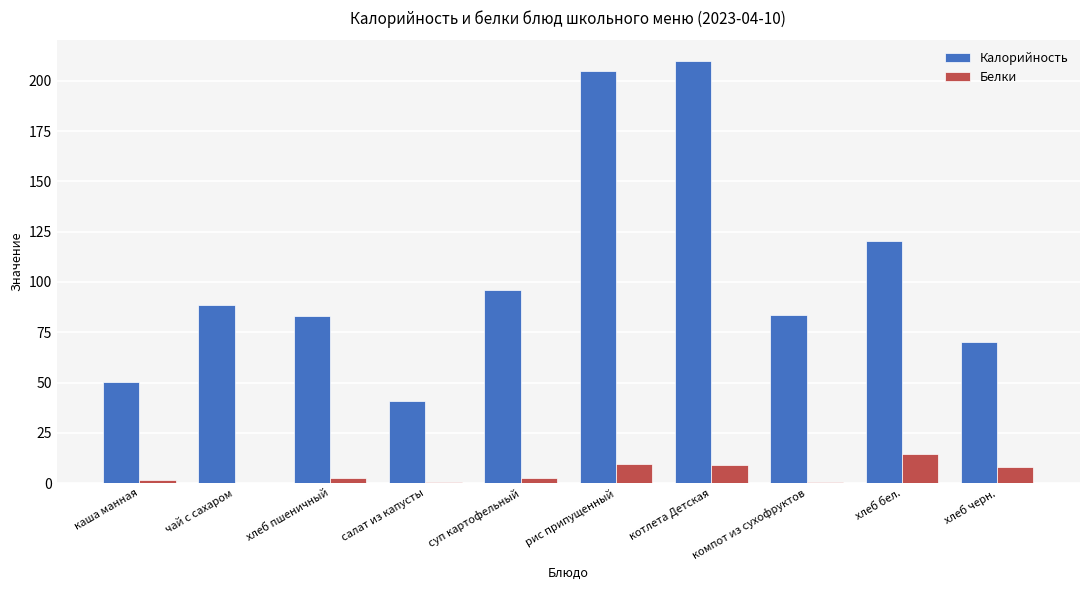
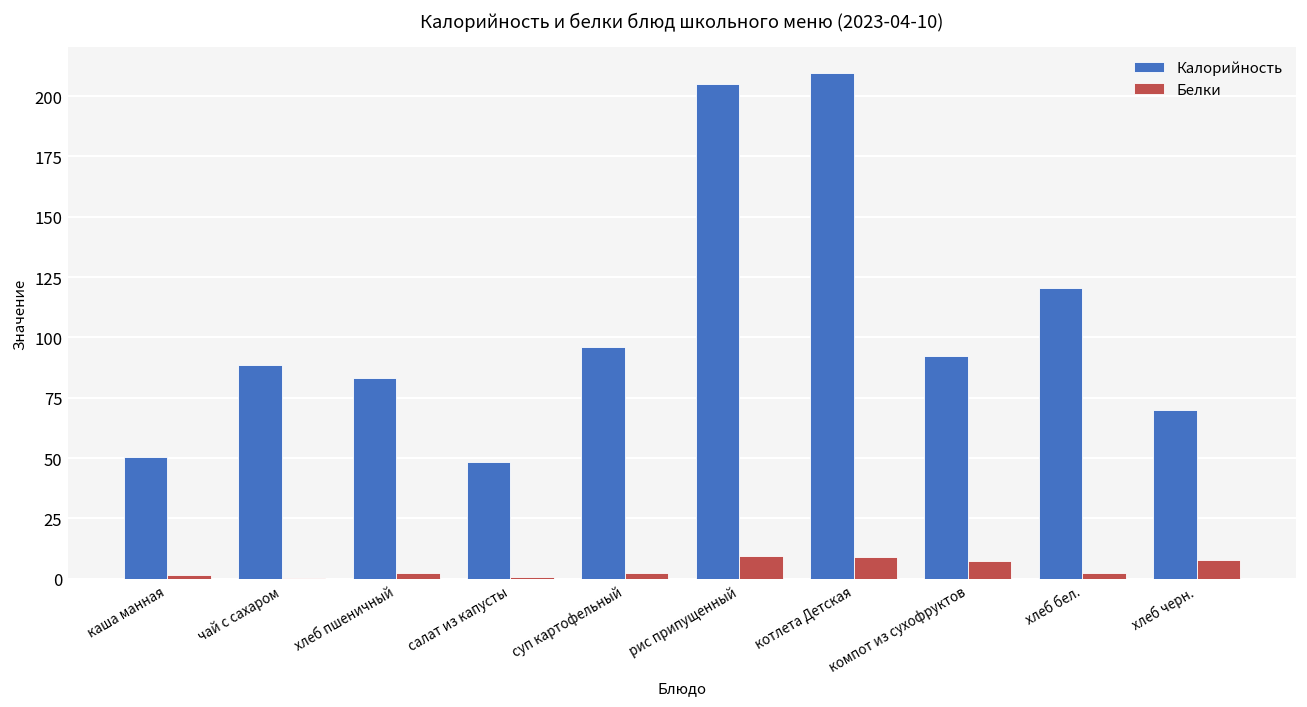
  {
    "Калорийность": {
      "каша манная": 50,
      "чай с сахаром": 89,
      "хлеб пшеничный": 83,
-     "салат из капусты": 41,
+     "салат из капусты": 48,
      "суп картофельный": 96,
      "рис припущенный": 205,
      "котлета Детская": 210,
-     "компот из сухофруктов": 84,
+     "компот из сухофруктов": 92,
      "хлеб бел.": 120,
      "хлеб черн.": 70
    },
    "Белки": {
      "каша манная": 2,
      "хлеб пшеничный": 2,
      "суп картофельный": 2,
      "рис припущенный": 10,
      "котлета Детская": 9,
-     "компот из сухофруктов": 0,
-     "хлеб бел.": 14,
+     "компот из сухофруктов": 7,
+     "хлеб бел.": 2,
      "хлеб черн.": 8
    }
  }
